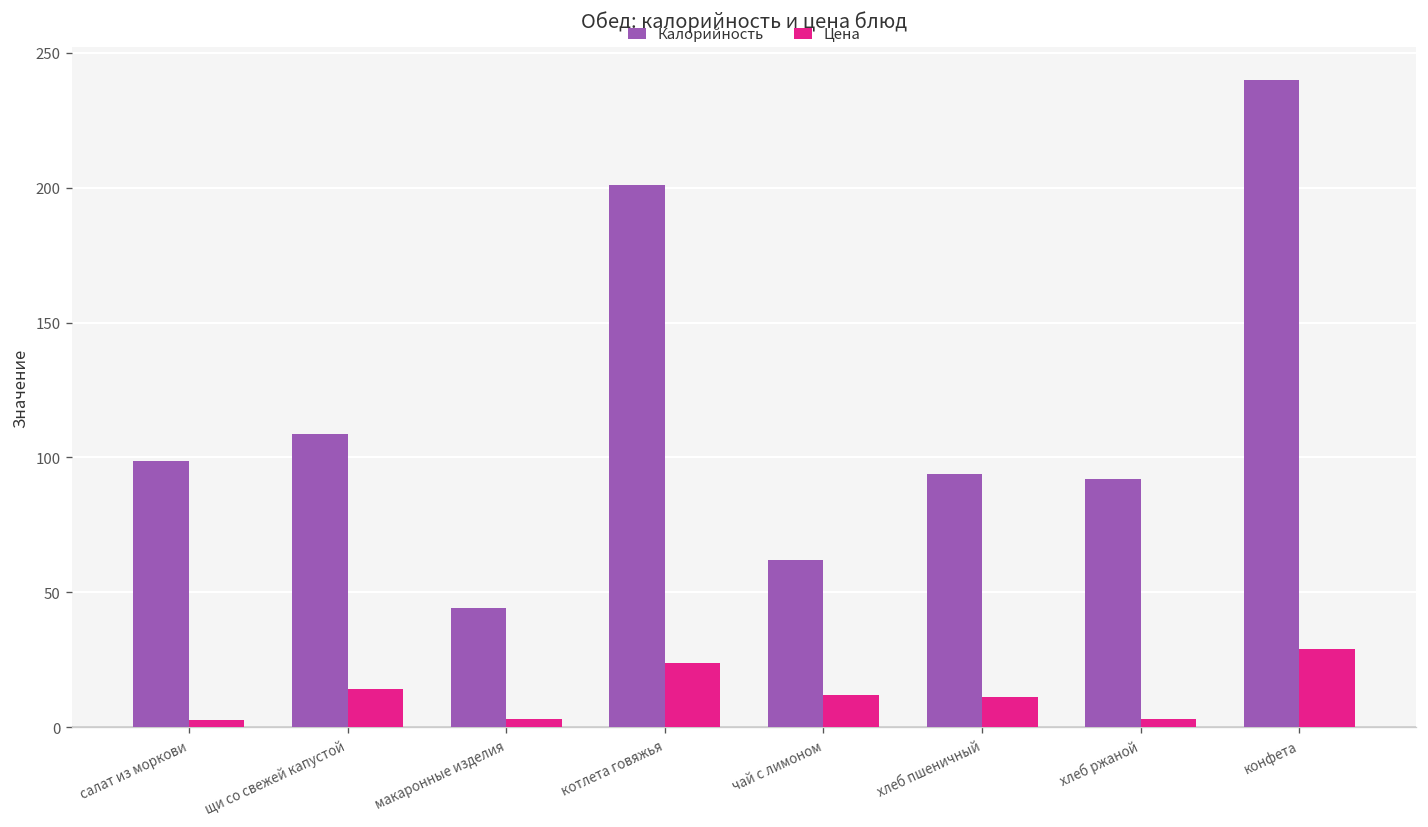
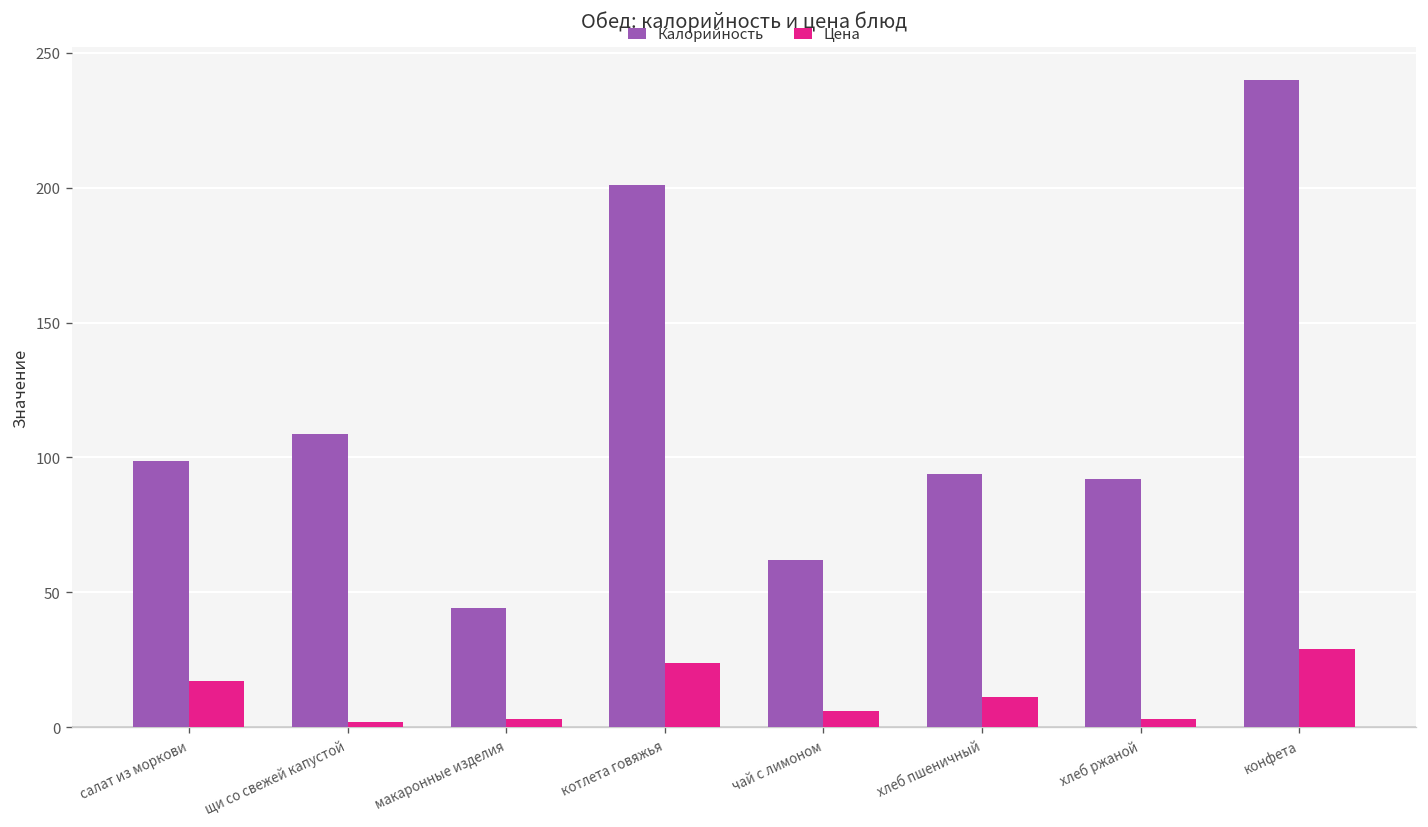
  {
    "Калорийность": {
      "салат из моркови": 99,
      "щи со свежей капустой": 109,
      "макаронные изделия": 44,
      "котлета говяжья": 201,
      "чай с лимоном": 62,
      "хлеб пшеничный": 94,
      "хлеб ржаной": 92,
      "конфета": 240
    },
    "Цена": {
-     "салат из моркови": 3,
-     "щи со свежей капустой": 14,
+     "салат из моркови": 17,
+     "щи со свежей капустой": 2,
      "макаронные изделия": 3,
      "котлета говяжья": 24,
-     "чай с лимоном": 12,
+     "чай с лимоном": 6,
      "хлеб пшеничный": 11,
      "хлеб ржаной": 3,
      "конфета": 29
    }
  }
